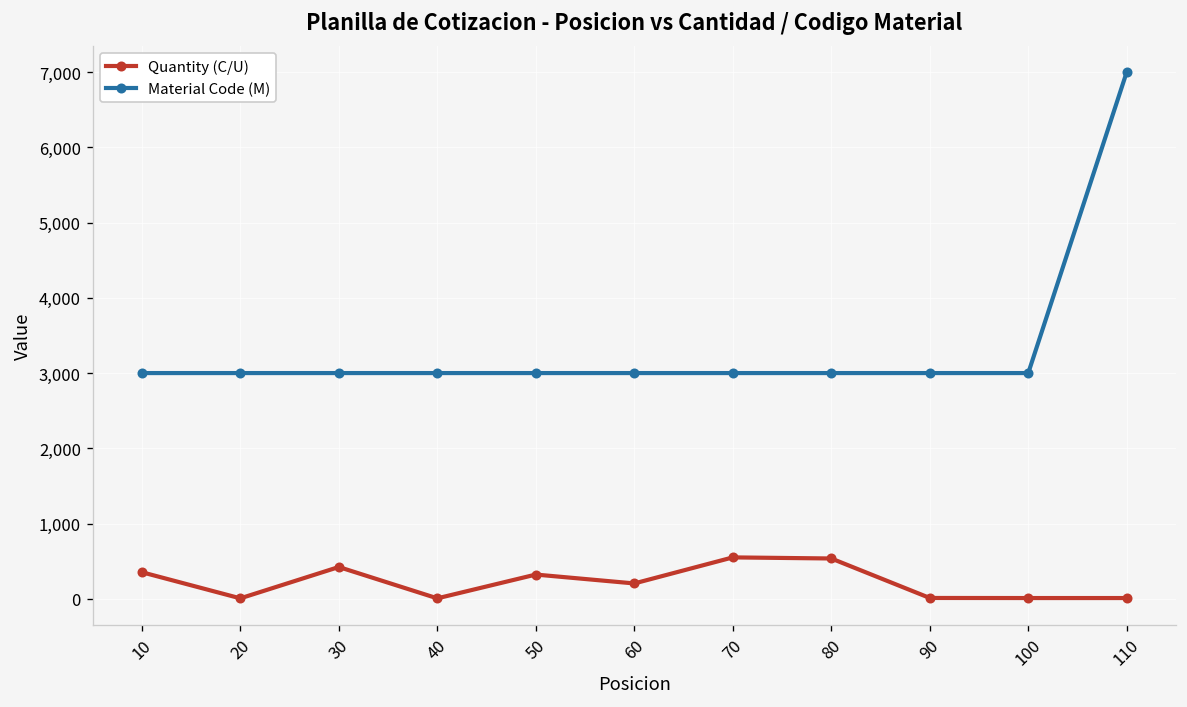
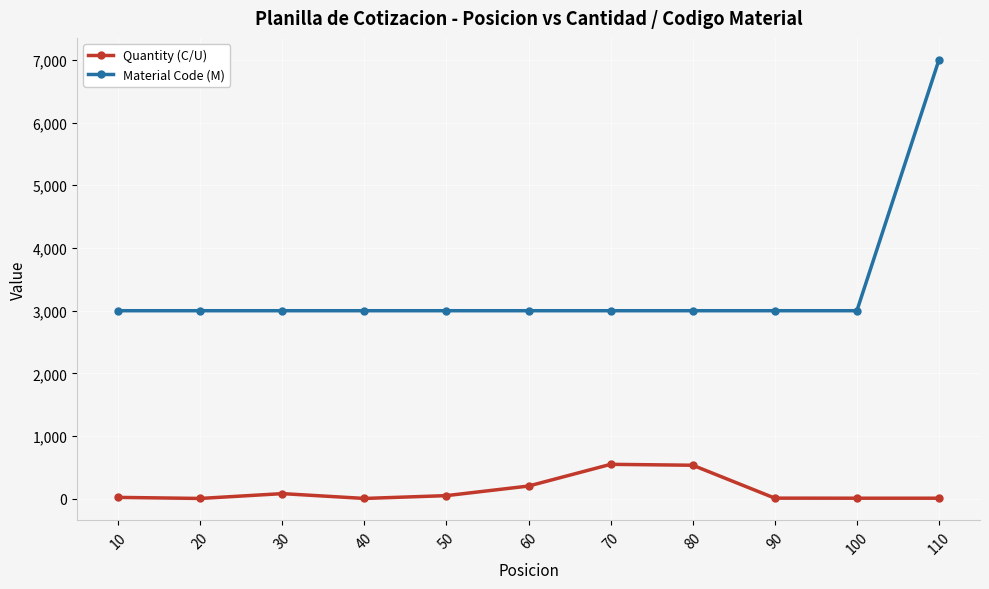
  {
    "Quantity (C/U)": {
-     "10": "400",
+     "10": "0",
      "20": "0",
-     "30": "400",
+     "30": "100",
      "40": "0",
-     "50": "300",
+     "50": "100",
      "60": "200",
      "70": "600",
      "80": "500",
      "90": "0",
      "100": "0",
      "110": "0"
    },
    "Material Code (M)": {
      "10": "3,000",
      "20": "3,000",
      "30": "3,000",
      "40": "3,000",
      "50": "3,000",
      "60": "3,000",
      "70": "3,000",
      "80": "3,000",
      "90": "3,000",
      "100": "3,000",
      "110": "7,000"
    }
  }
